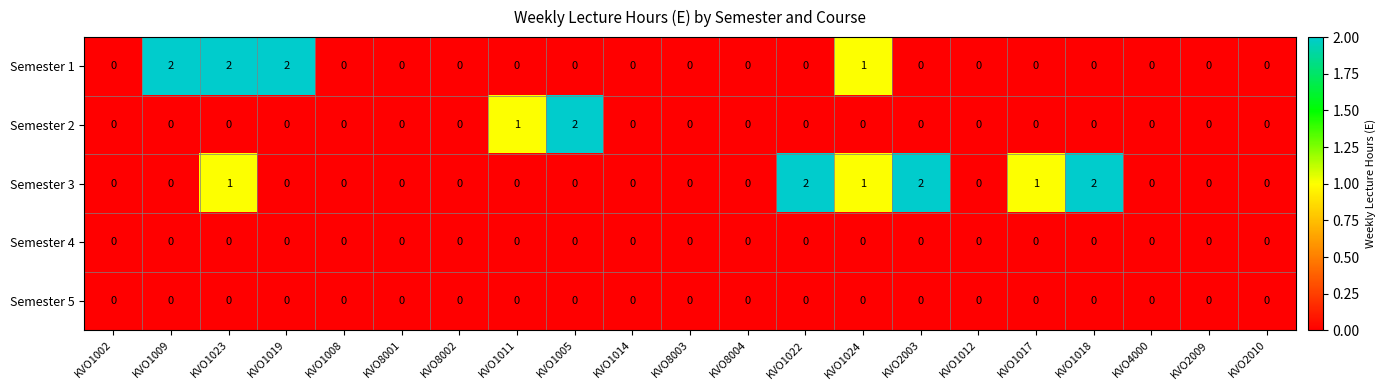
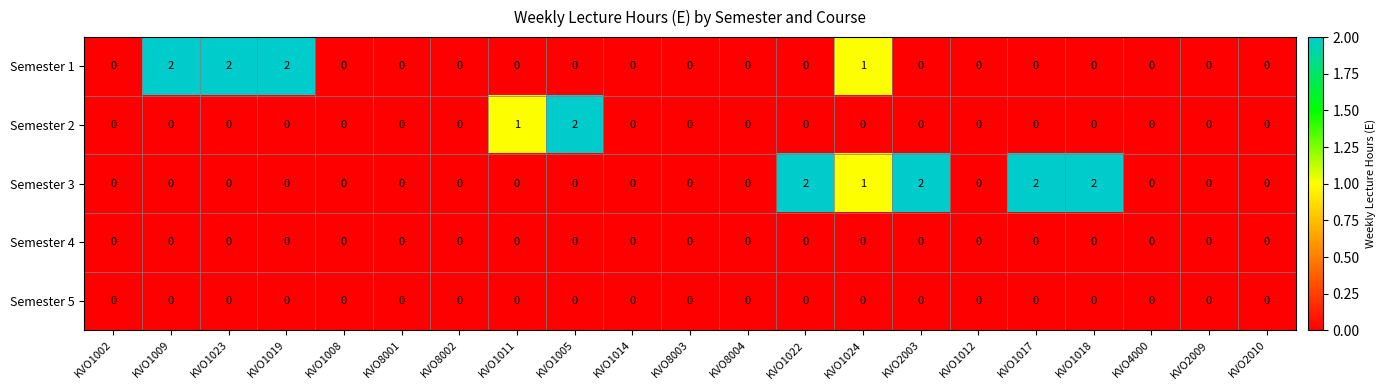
  {
    "Semester 1": {
      "KVO1002": 0,
      "KVO1009": 2,
      "KVO1023": 2,
      "KVO1019": 2,
      "KVO1008": 0,
      "KVO8001": 0,
      "KVO8002": 0,
      "KVO1011": 0,
      "KVO1005": 0,
      "KVO1014": 0,
      "KVO8003": 0,
      "KVO8004": 0,
      "KVO1022": 0,
      "KVO1024": 1,
      "KVO2003": 0,
      "KVO1012": 0,
      "KVO1017": 0,
      "KVO1018": 0,
      "KVO4000": 0,
      "KVO2009": 0,
      "KVO2010": 0
    },
    "Semester 2": {
      "KVO1002": 0,
      "KVO1009": 0,
      "KVO1023": 0,
      "KVO1019": 0,
      "KVO1008": 0,
      "KVO8001": 0,
      "KVO8002": 0,
      "KVO1011": 1,
      "KVO1005": 2,
      "KVO1014": 0,
      "KVO8003": 0,
      "KVO8004": 0,
      "KVO1022": 0,
      "KVO1024": 0,
      "KVO2003": 0,
      "KVO1012": 0,
      "KVO1017": 0,
      "KVO1018": 0,
      "KVO4000": 0,
      "KVO2009": 0,
      "KVO2010": 0
    },
    "Semester 3": {
      "KVO1002": 0,
      "KVO1009": 0,
-     "KVO1023": 1,
+     "KVO1023": 0,
      "KVO1019": 0,
      "KVO1008": 0,
      "KVO8001": 0,
      "KVO8002": 0,
      "KVO1011": 0,
      "KVO1005": 0,
      "KVO1014": 0,
      "KVO8003": 0,
      "KVO8004": 0,
      "KVO1022": 2,
      "KVO1024": 1,
      "KVO2003": 2,
      "KVO1012": 0,
-     "KVO1017": 1,
+     "KVO1017": 2,
      "KVO1018": 2,
      "KVO4000": 0,
      "KVO2009": 0,
      "KVO2010": 0
    },
    "Semester 4": {
      "KVO1002": 0,
      "KVO1009": 0,
      "KVO1023": 0,
      "KVO1019": 0,
      "KVO1008": 0,
      "KVO8001": 0,
      "KVO8002": 0,
      "KVO1011": 0,
      "KVO1005": 0,
      "KVO1014": 0,
      "KVO8003": 0,
      "KVO8004": 0,
      "KVO1022": 0,
      "KVO1024": 0,
      "KVO2003": 0,
      "KVO1012": 0,
      "KVO1017": 0,
      "KVO1018": 0,
      "KVO4000": 0,
      "KVO2009": 0,
      "KVO2010": 0
    },
    "Semester 5": {
      "KVO1002": 0,
      "KVO1009": 0,
      "KVO1023": 0,
      "KVO1019": 0,
      "KVO1008": 0,
      "KVO8001": 0,
      "KVO8002": 0,
      "KVO1011": 0,
      "KVO1005": 0,
      "KVO1014": 0,
      "KVO8003": 0,
      "KVO8004": 0,
      "KVO1022": 0,
      "KVO1024": 0,
      "KVO2003": 0,
      "KVO1012": 0,
      "KVO1017": 0,
      "KVO1018": 0,
      "KVO4000": 0,
      "KVO2009": 0,
      "KVO2010": 0
    }
  }
